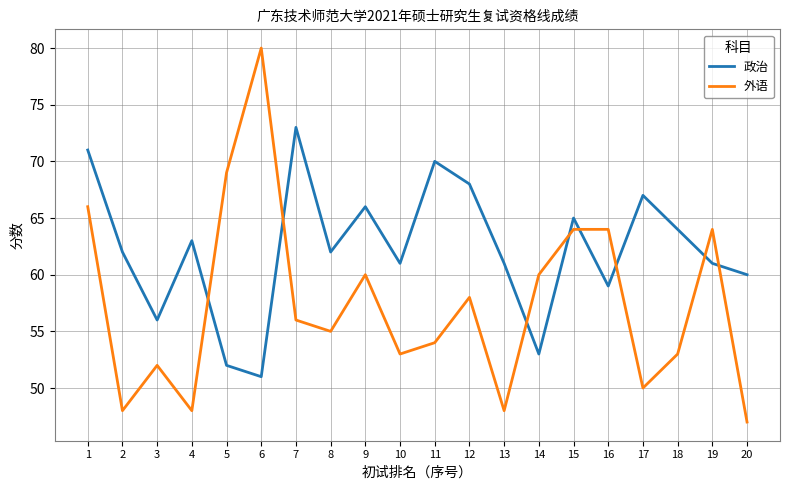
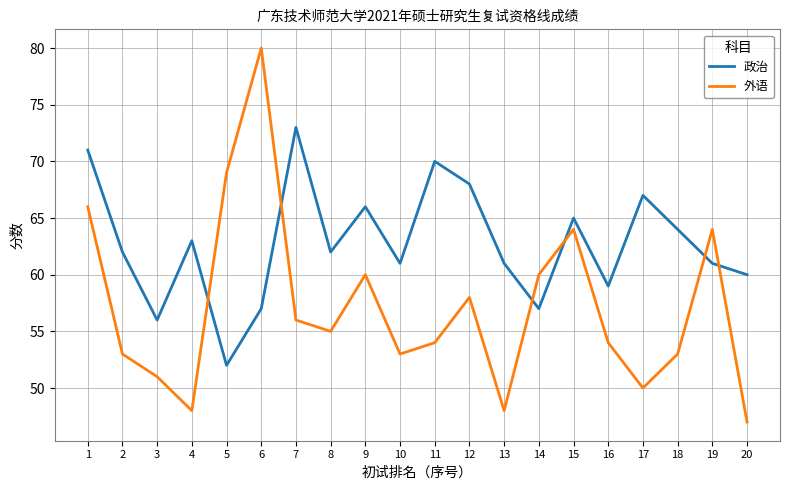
  {
    "政治": {
      "1": 71,
      "2": 62,
      "3": 56,
      "4": 63,
      "5": 52,
-     "6": 51,
+     "6": 57,
      "7": 73,
      "8": 62,
      "9": 66,
      "10": 61,
      "11": 70,
      "12": 68,
      "13": 61,
-     "14": 53,
+     "14": 57,
      "15": 65,
      "16": 59,
      "17": 67,
      "18": 64,
      "19": 61,
      "20": 60
    },
    "外语": {
      "1": 66,
-     "2": 48,
-     "3": 52,
+     "2": 53,
+     "3": 51,
      "4": 48,
      "5": 69,
      "6": 80,
      "7": 56,
      "8": 55,
      "9": 60,
      "10": 53,
      "11": 54,
      "12": 58,
      "13": 48,
      "14": 60,
      "15": 64,
-     "16": 64,
+     "16": 54,
      "17": 50,
      "18": 53,
      "19": 64,
      "20": 47
    }
  }
